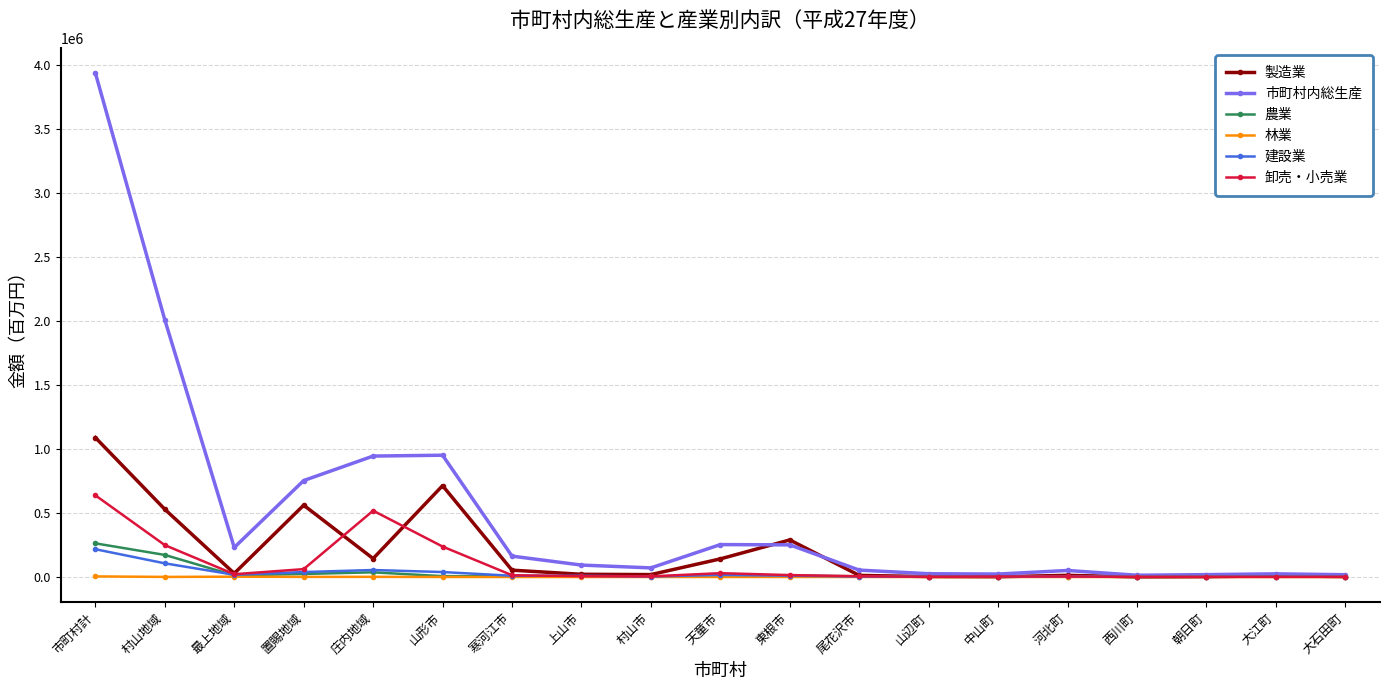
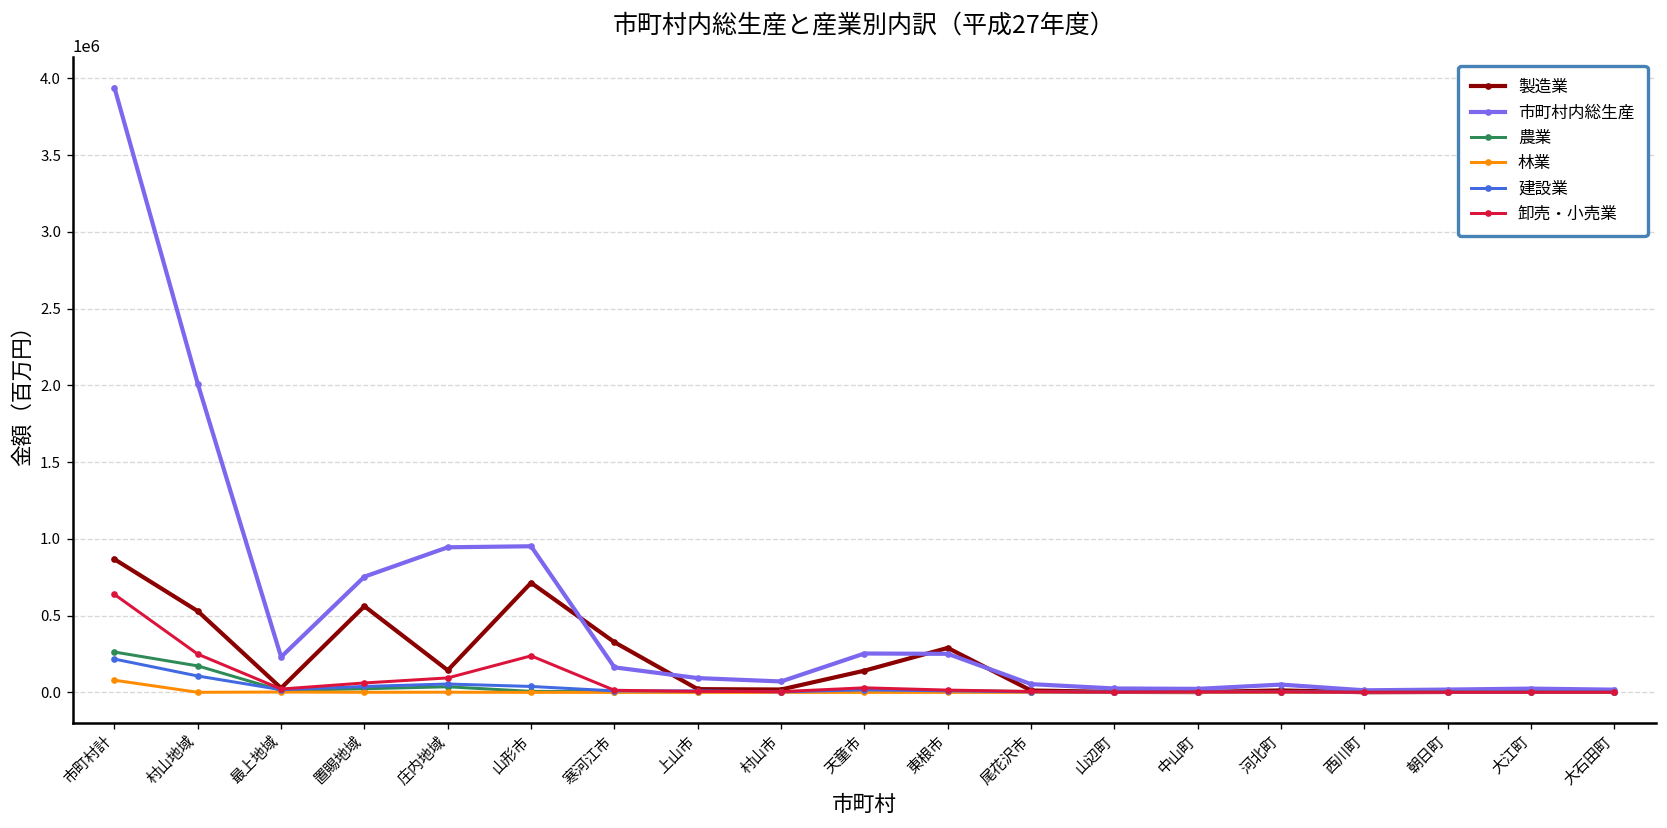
  {
    "製造業": {
-     "市町村計": 1090000,
+     "市町村計": 870000,
      "村山地域": 530000,
      "置賜地域": 560000,
      "庄内地域": 140000,
      "山形市": 710000,
-     "寒河江市": 50000,
+     "寒河江市": 330000,
      "天童市": 140000,
      "東根市": 290000
    },
    "農業": {
      "市町村計": 260000,
      "村山地域": 170000
    },
    "林業": {
-     "市町村計": 0,
+     "市町村計": 80000,
      "村山地域": 0,
      "置賜地域": 0,
      "庄内地域": 0
    },
    "卸売・小売業": {
      "市町村計": 640000,
      "村山地域": 250000,
      "置賜地域": 60000,
-     "庄内地域": 520000,
+     "庄内地域": 90000,
      "山形市": 240000
    }
  }
